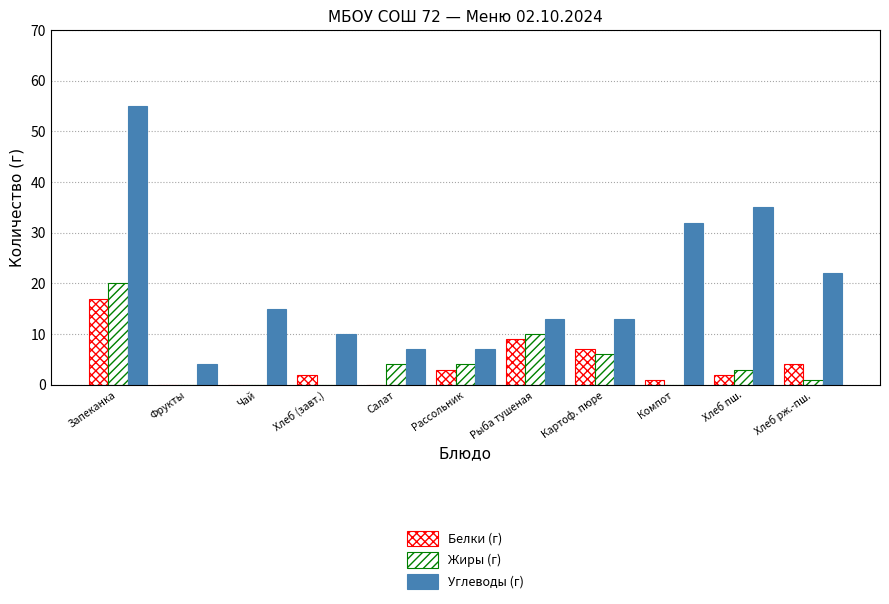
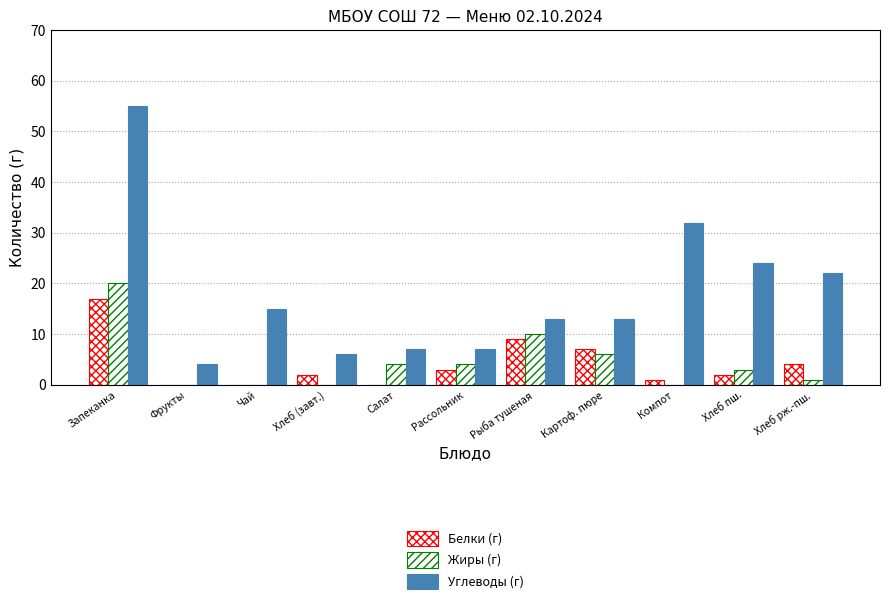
  {
    "Углеводы (г)": {
      "Запеканка": 55,
      "Фрукты": 4,
      "Чай": 15,
-     "Хлеб (завт.)": 10,
+     "Хлеб (завт.)": 6,
      "Салат": 7,
      "Рассольник": 7,
      "Рыба тушеная": 13,
      "Картоф. пюре": 13,
      "Компот": 32,
-     "Хлеб пш.": 35,
+     "Хлеб пш.": 24,
      "Хлеб рж.-пш.": 22
    }
  }
